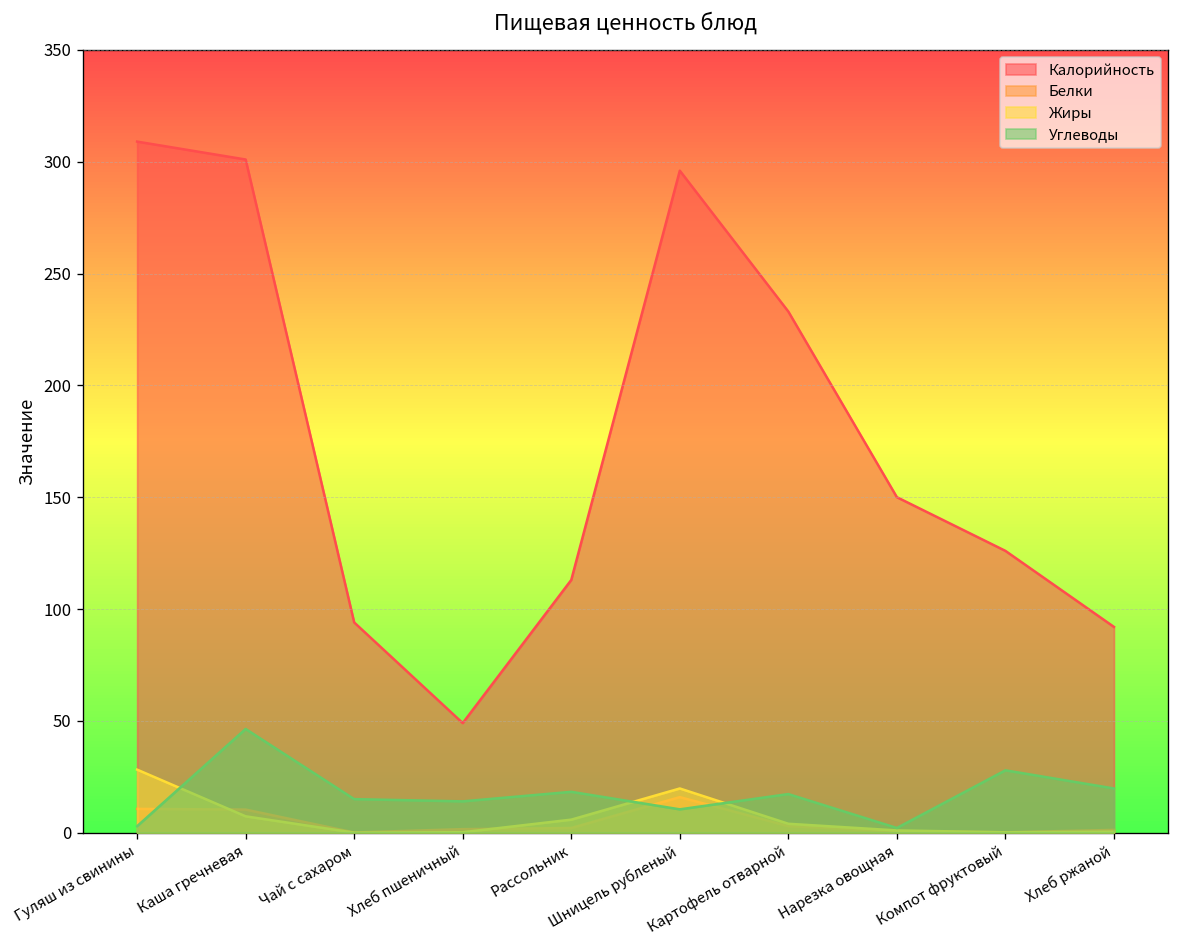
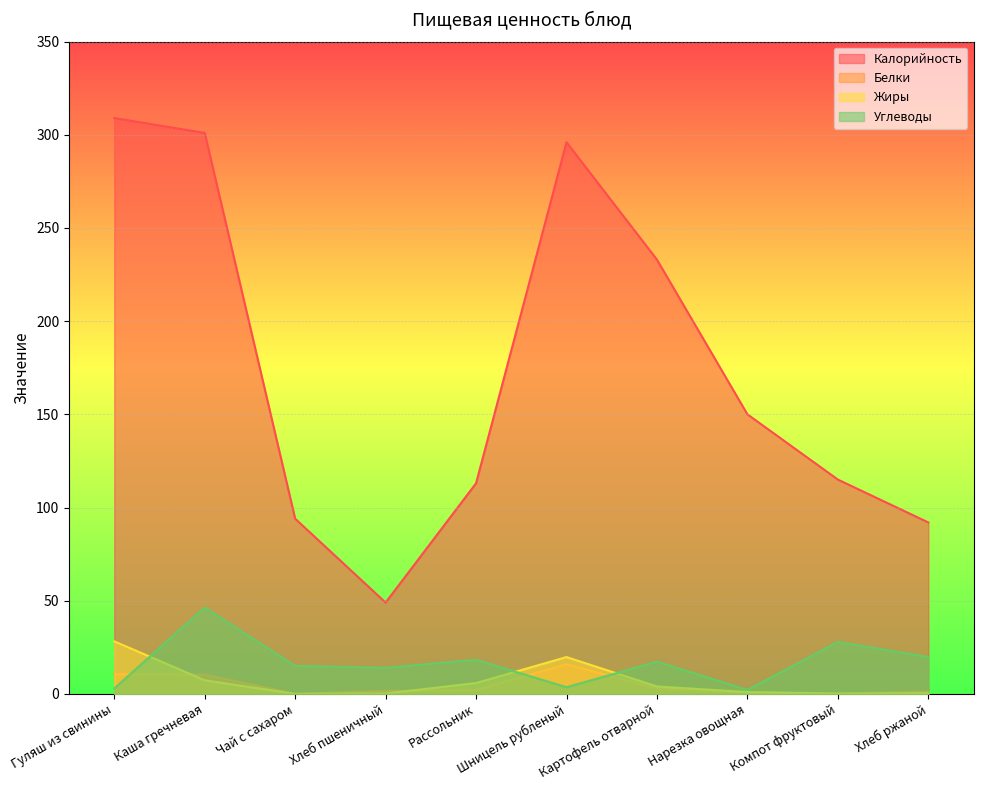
  {
    "Калорийность": {
      "Гуляш из свинины": 309,
      "Каша гречневая": 301,
      "Чай с сахаром": 94,
      "Хлеб пшеничный": 49,
      "Рассольник": 113,
      "Шницель рубленый": 296,
      "Картофель отварной": 233,
      "Нарезка овощная": 150,
-     "Компот фруктовый": 126,
+     "Компот фруктовый": 115,
      "Хлеб ржаной": 92
    },
    "Углеводы": {
      "Гуляш из свинины": 3,
      "Каша гречневая": 46,
      "Чай с сахаром": 15,
      "Хлеб пшеничный": 14,
      "Рассольник": 18,
-     "Шницель рубленый": 10,
+     "Шницель рубленый": 4,
      "Картофель отварной": 17,
      "Компот фруктовый": 28,
      "Хлеб ржаной": 20
    }
  }
